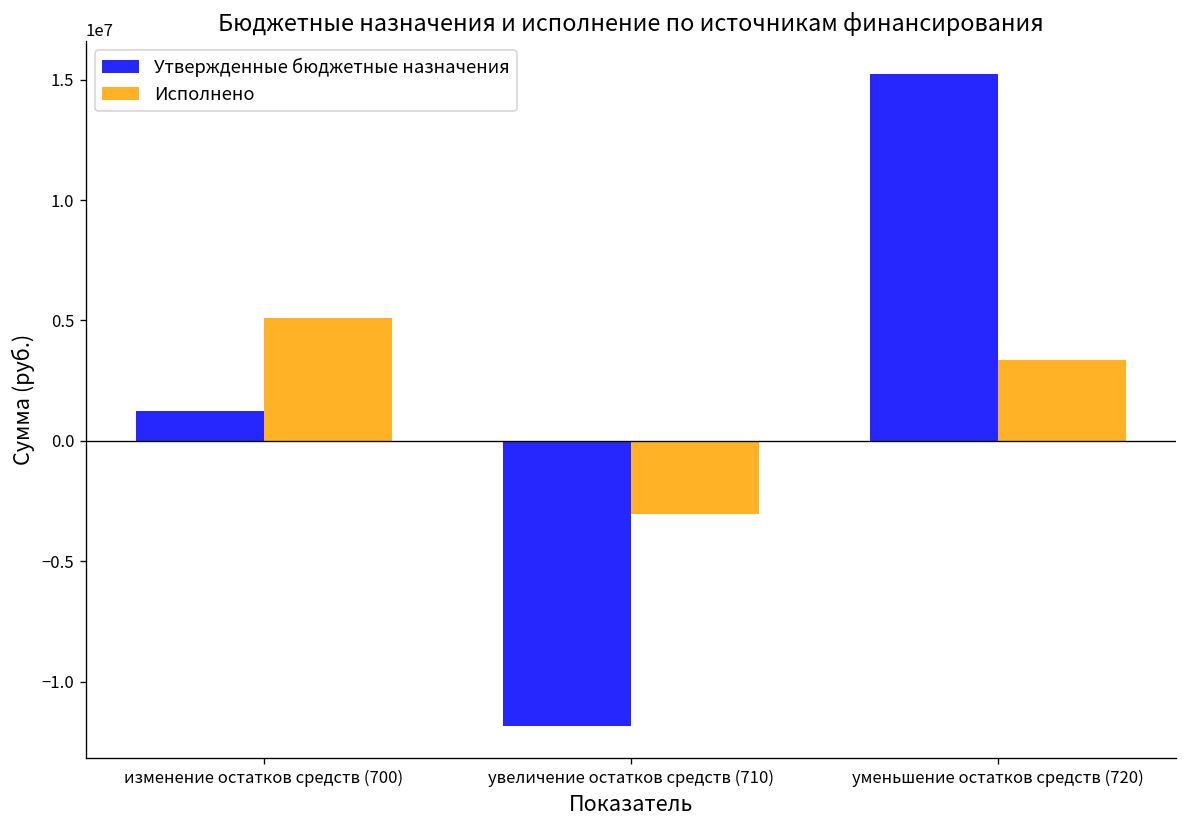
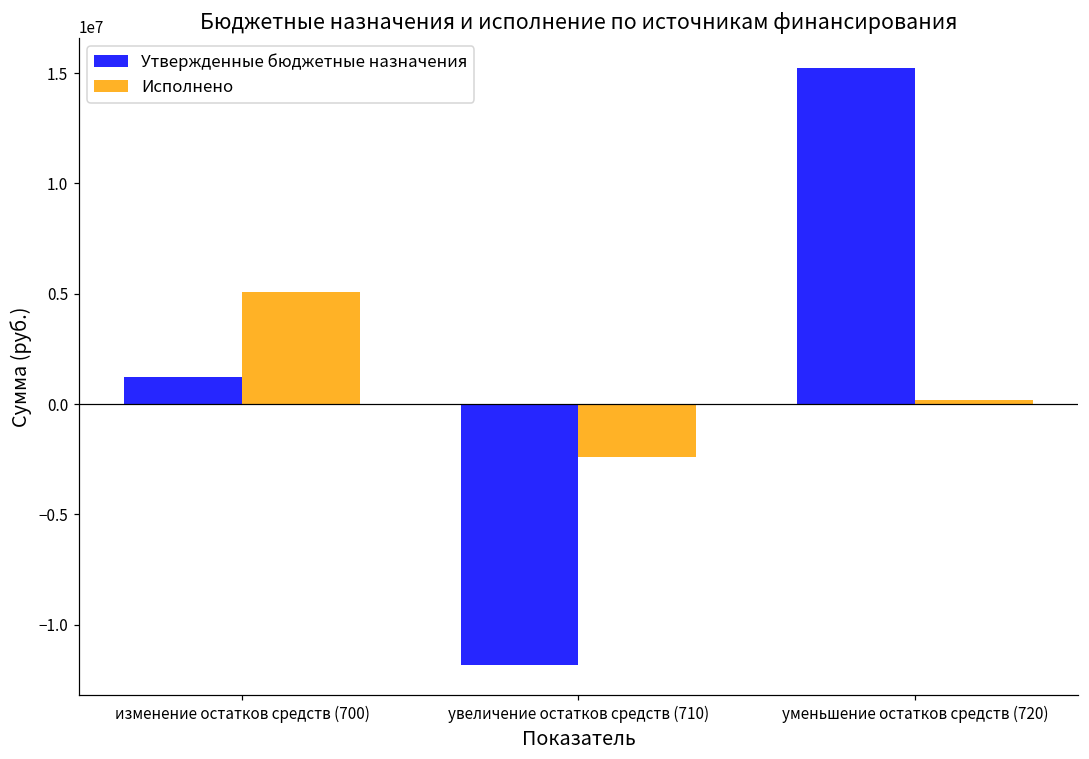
  {
    "Утвержденные бюджетные назначения": {
      "изменение остатков средств (700)": 1200000,
      "увеличение остатков средств (710)": -11800000,
      "уменьшение остатков средств (720)": 15200000
    },
    "Исполнено": {
      "изменение остатков средств (700)": 5100000,
-     "увеличение остатков средств (710)": -3000000,
-     "уменьшение остатков средств (720)": 3400000
+     "увеличение остатков средств (710)": -2400000,
+     "уменьшение остатков средств (720)": 200000
    }
  }
